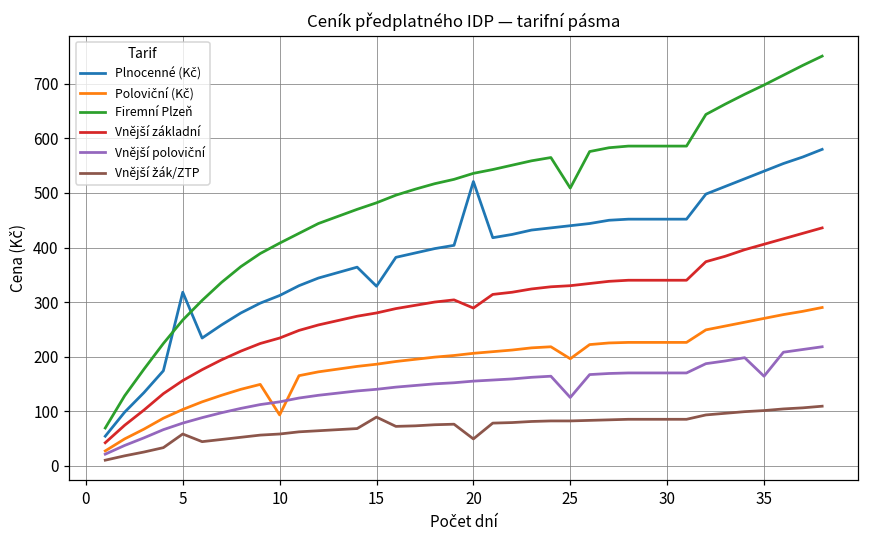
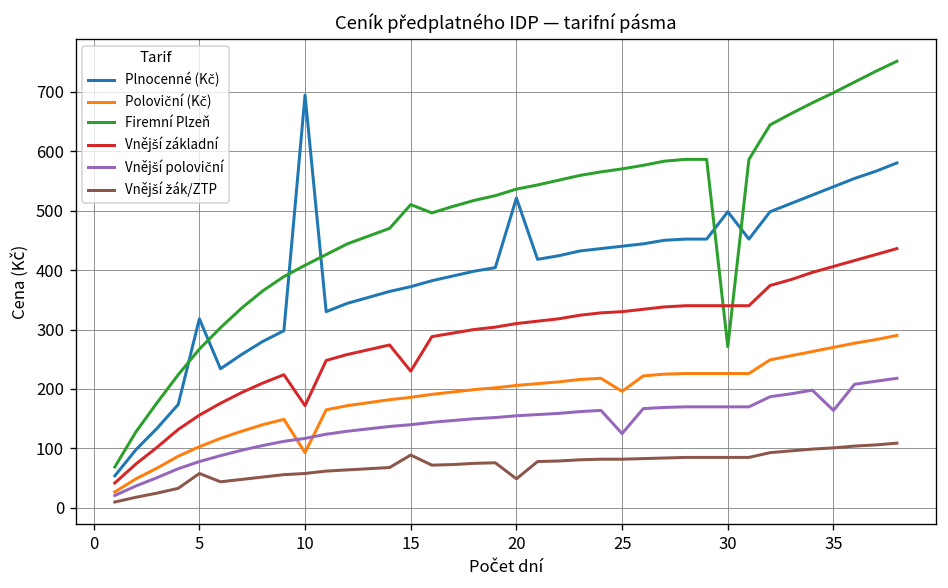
  {
    "Plnocenné (Kč)": {
      "5": 320,
-     "10": 310,
-     "15": 330,
+     "10": 690,
+     "15": 370,
      "20": 520,
      "25": 440,
-     "30": 450,
+     "30": 500,
      "35": 540
    },
    "Poloviční (Kč)": {
      "5": 100,
      "10": 90,
      "15": 190,
      "20": 210,
      "25": 200,
      "30": 230,
      "35": 270
    },
    "Firemní Plzeň": {
      "5": 270,
      "10": 410,
-     "15": 480,
+     "15": 510,
      "20": 540,
-     "25": 510,
-     "30": 590,
+     "25": 570,
+     "30": 270,
      "35": 700
    },
    "Vnější základní": {
      "5": 160,
-     "10": 230,
-     "15": 280,
-     "20": 290,
+     "10": 170,
+     "15": 230,
+     "20": 310,
      "25": 330,
      "30": 340,
      "35": 410
    },
    "Vnější poloviční": {
      "5": 80,
      "10": 120,
      "15": 140,
      "20": 160,
      "25": 130,
      "30": 170,
      "35": 160
    },
    "Vnější žák/ZTP": {
      "5": 60,
      "10": 60,
      "15": 90,
      "20": 50,
      "25": 80,
      "30": 90,
      "35": 100
    }
  }
